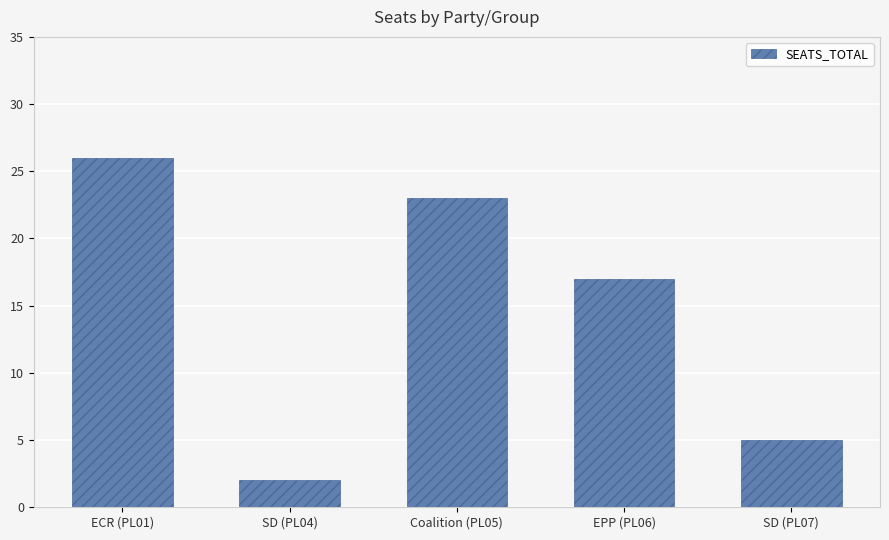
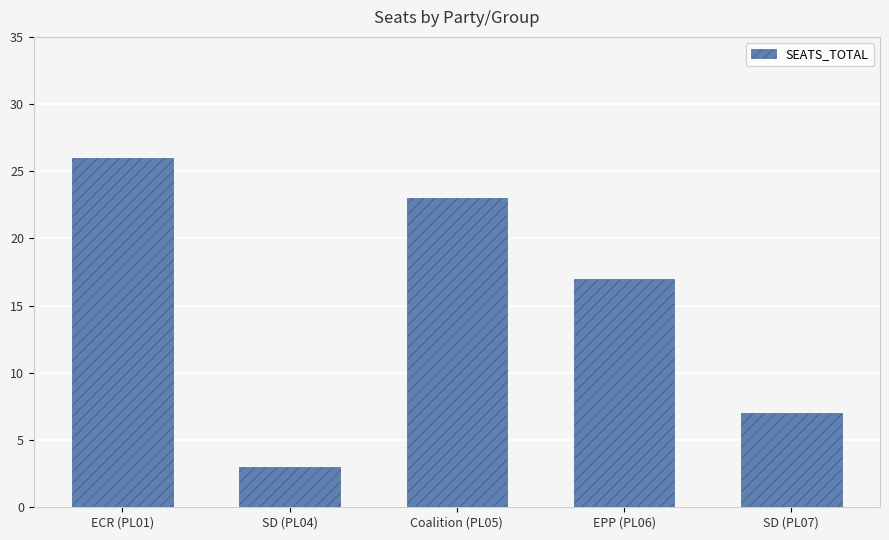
  {
    "ECR (PL01)": 26,
-   "SD (PL04)": 2,
+   "SD (PL04)": 3,
    "Coalition (PL05)": 23,
    "EPP (PL06)": 17,
-   "SD (PL07)": 5
+   "SD (PL07)": 7
  }
